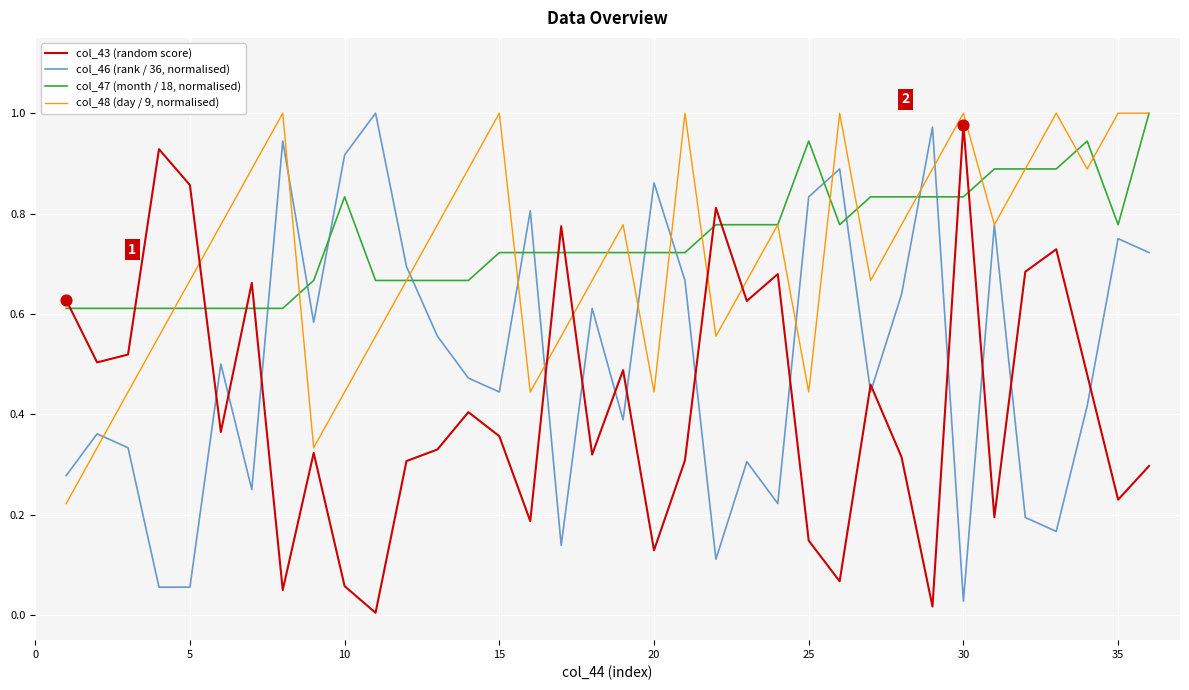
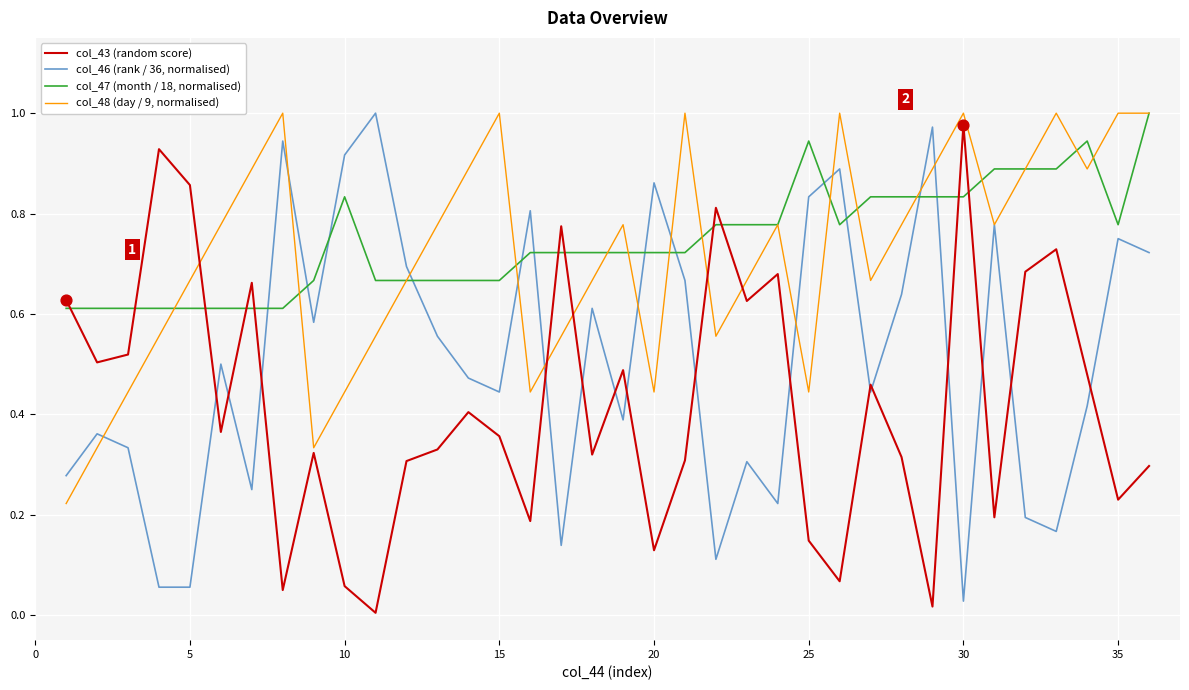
  {
    "col_46 (rank / 36, normalised)": {
      "5": 0.06,
      "10": 0.92,
      "15": 0.44,
      "20": 0.86,
      "25": 0.83,
      "30": 0.03,
      "35": 0.75
    },
    "col_47 (month / 18, normalised)": {
      "5": 0.61,
      "10": 0.83,
-     "15": 0.72,
+     "15": 0.67,
      "20": 0.72,
      "25": 0.94,
      "30": 0.83,
      "35": 0.78
    },
    "col_48 (day / 9, normalised)": {
      "5": 0.67,
      "10": 0.44,
      "15": 1.00,
      "20": 0.44,
      "25": 0.44,
      "30": 1.00,
      "35": 1.00
    }
  }
